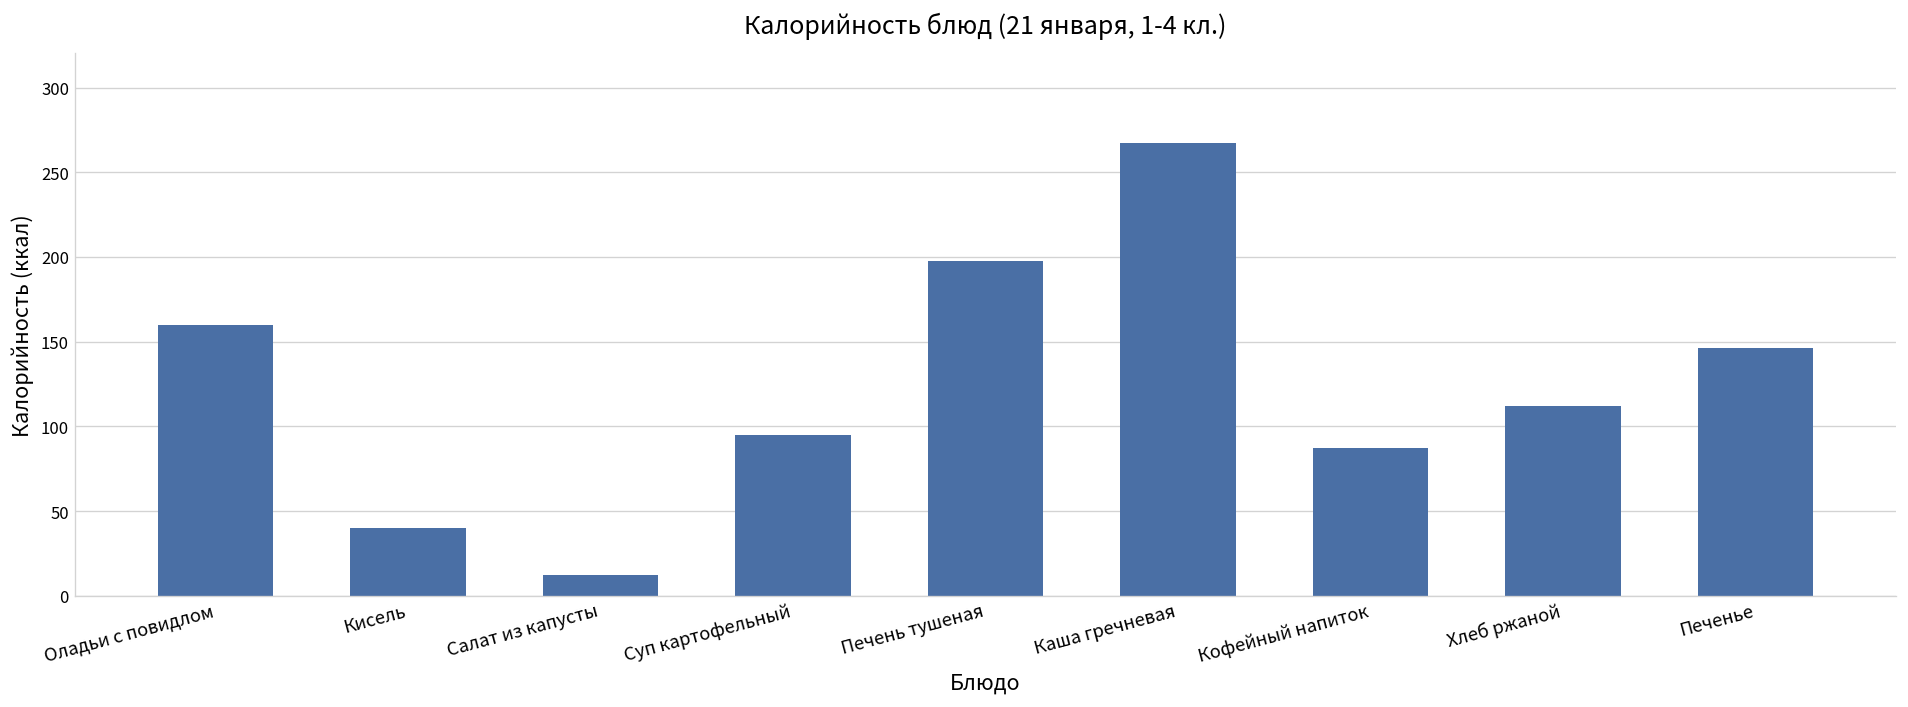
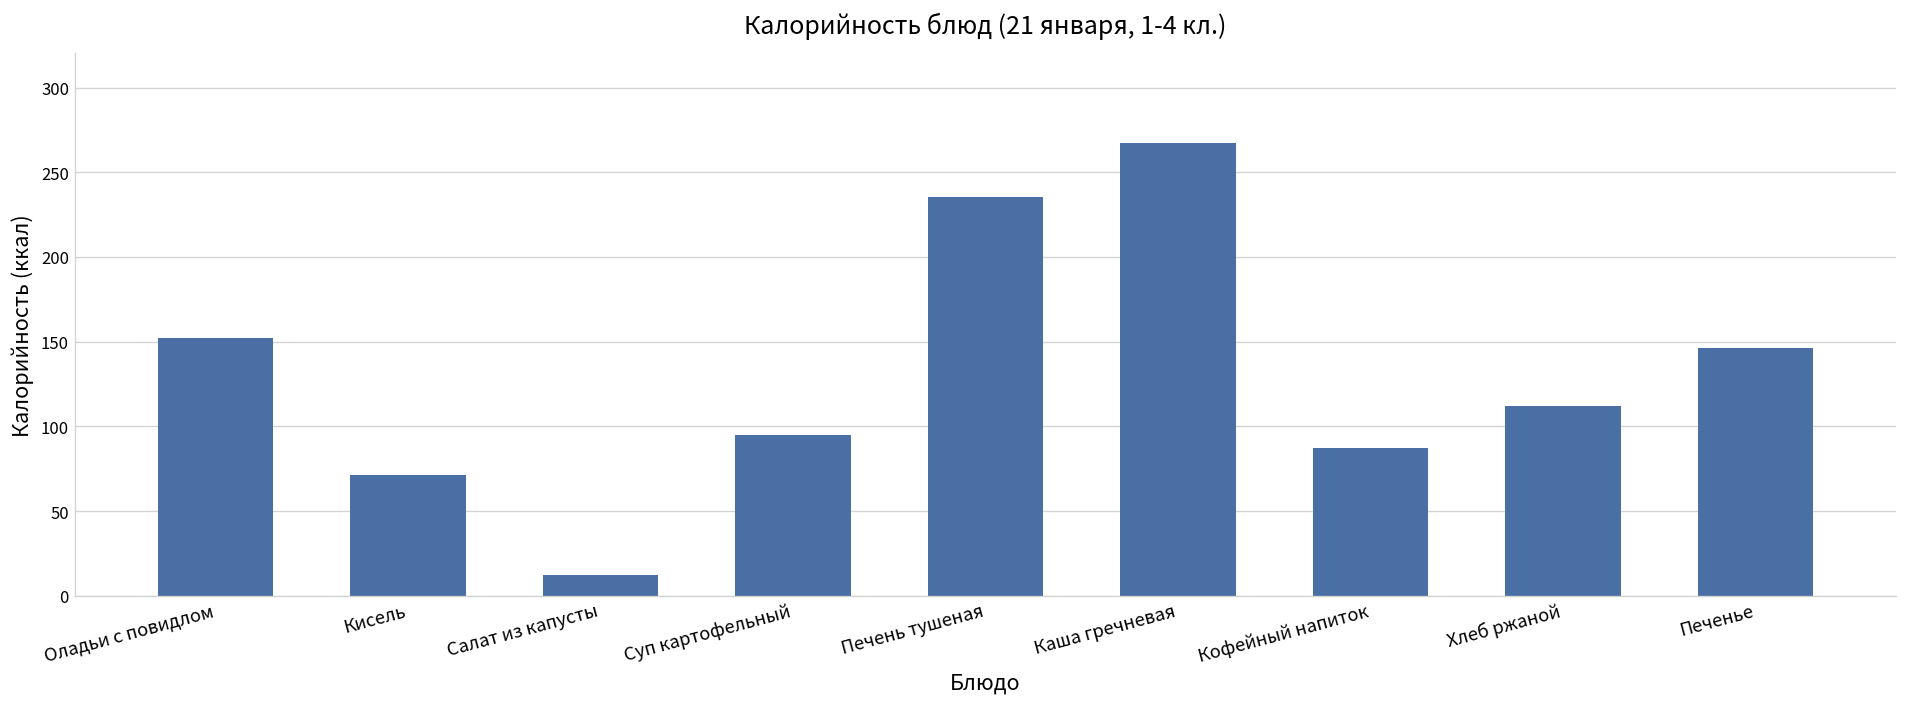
  {
-   "Оладьи с повидлом": 160,
-   "Кисель": 40,
+   "Оладьи с повидлом": 152,
+   "Кисель": 71,
    "Салат из капусты": 12,
    "Суп картофельный": 95,
-   "Печень тушеная": 197,
+   "Печень тушеная": 235,
    "Каша гречневая": 267,
    "Кофейный напиток": 87,
    "Хлеб ржаной": 112,
    "Печенье": 146
  }
